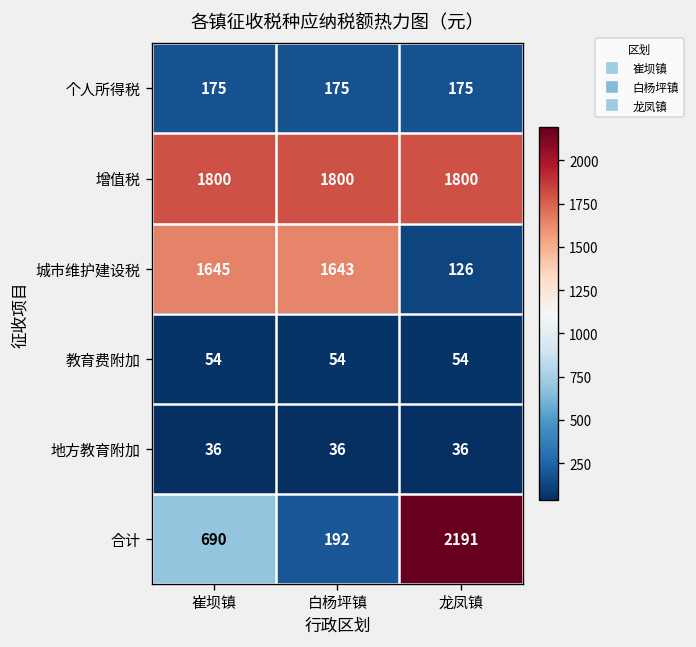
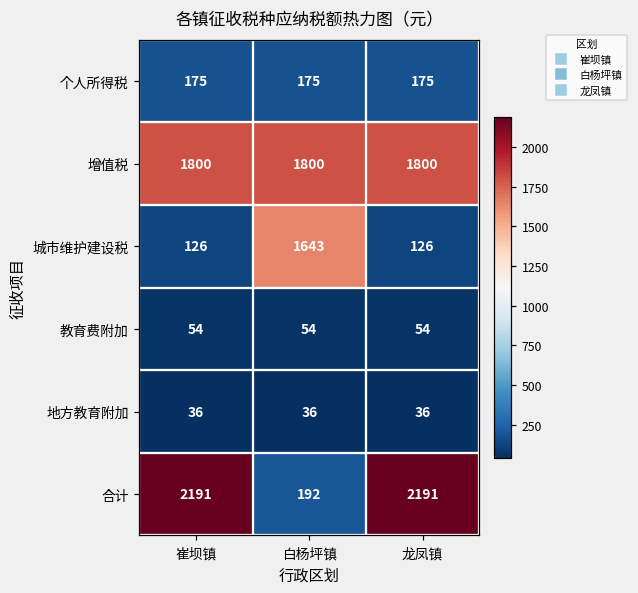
  {
    "个人所得税": {
      "崔坝镇": 175,
      "白杨坪镇": 175,
      "龙凤镇": 175
    },
    "增值税": {
      "崔坝镇": 1800,
      "白杨坪镇": 1800,
      "龙凤镇": 1800
    },
    "城市维护建设税": {
-     "崔坝镇": 1645,
+     "崔坝镇": 126,
      "白杨坪镇": 1643,
      "龙凤镇": 126
    },
    "教育费附加": {
      "崔坝镇": 54,
      "白杨坪镇": 54,
      "龙凤镇": 54
    },
    "地方教育附加": {
      "崔坝镇": 36,
      "白杨坪镇": 36,
      "龙凤镇": 36
    },
    "合计": {
-     "崔坝镇": 690,
+     "崔坝镇": 2191,
      "白杨坪镇": 192,
      "龙凤镇": 2191
    }
  }
